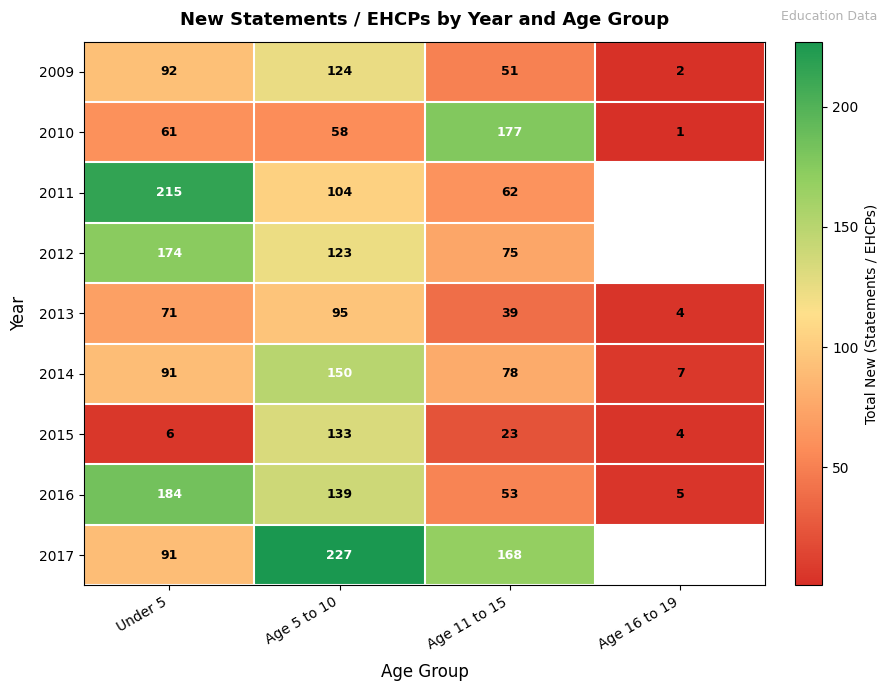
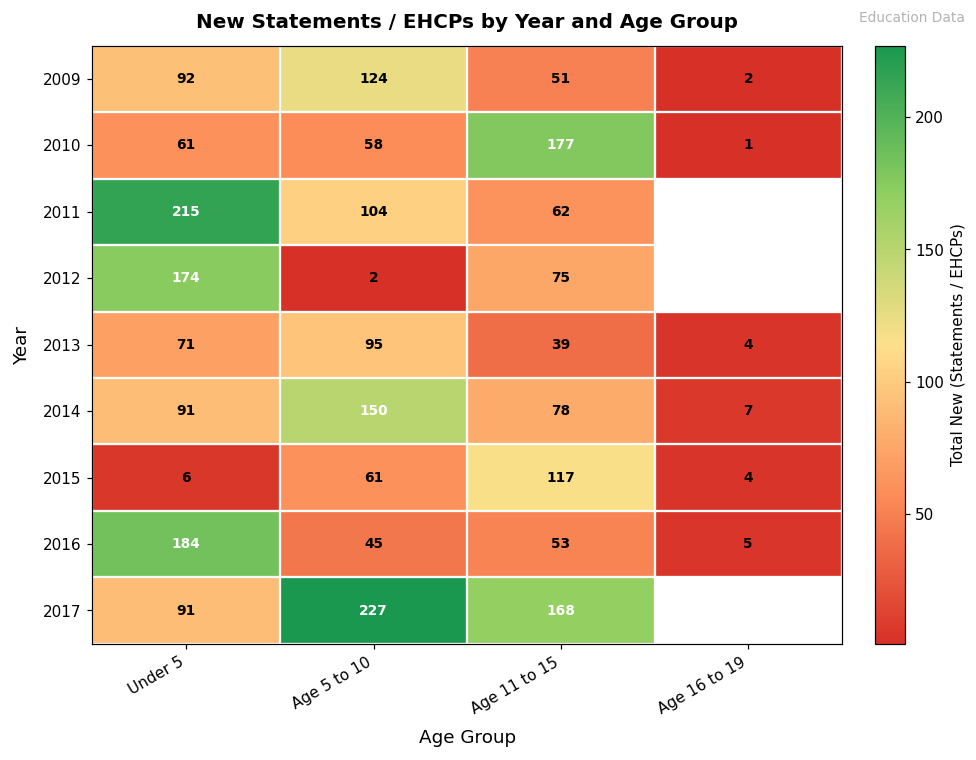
  {
    "2009": {
      "Under 5": 92,
      "Age 5 to 10": 124,
      "Age 11 to 15": 51,
      "Age 16 to 19": 2
    },
    "2010": {
      "Under 5": 61,
      "Age 5 to 10": 58,
      "Age 11 to 15": 177,
      "Age 16 to 19": 1
    },
    "2011": {
      "Under 5": 215,
      "Age 5 to 10": 104,
      "Age 11 to 15": 62
    },
    "2012": {
      "Under 5": 174,
-     "Age 5 to 10": 123,
+     "Age 5 to 10": 2,
      "Age 11 to 15": 75
    },
    "2013": {
      "Under 5": 71,
      "Age 5 to 10": 95,
      "Age 11 to 15": 39,
      "Age 16 to 19": 4
    },
    "2014": {
      "Under 5": 91,
      "Age 5 to 10": 150,
      "Age 11 to 15": 78,
      "Age 16 to 19": 7
    },
    "2015": {
      "Under 5": 6,
-     "Age 5 to 10": 133,
-     "Age 11 to 15": 23,
+     "Age 5 to 10": 61,
+     "Age 11 to 15": 117,
      "Age 16 to 19": 4
    },
    "2016": {
      "Under 5": 184,
-     "Age 5 to 10": 139,
+     "Age 5 to 10": 45,
      "Age 11 to 15": 53,
      "Age 16 to 19": 5
    },
    "2017": {
      "Under 5": 91,
      "Age 5 to 10": 227,
      "Age 11 to 15": 168
    }
  }
